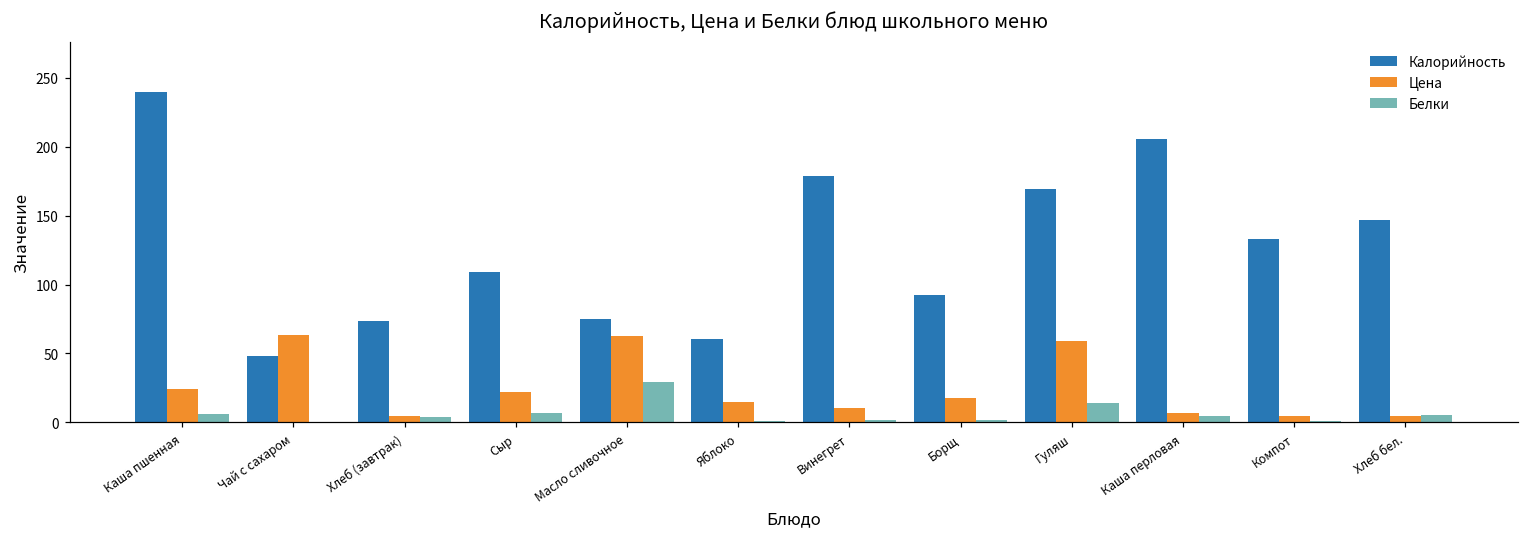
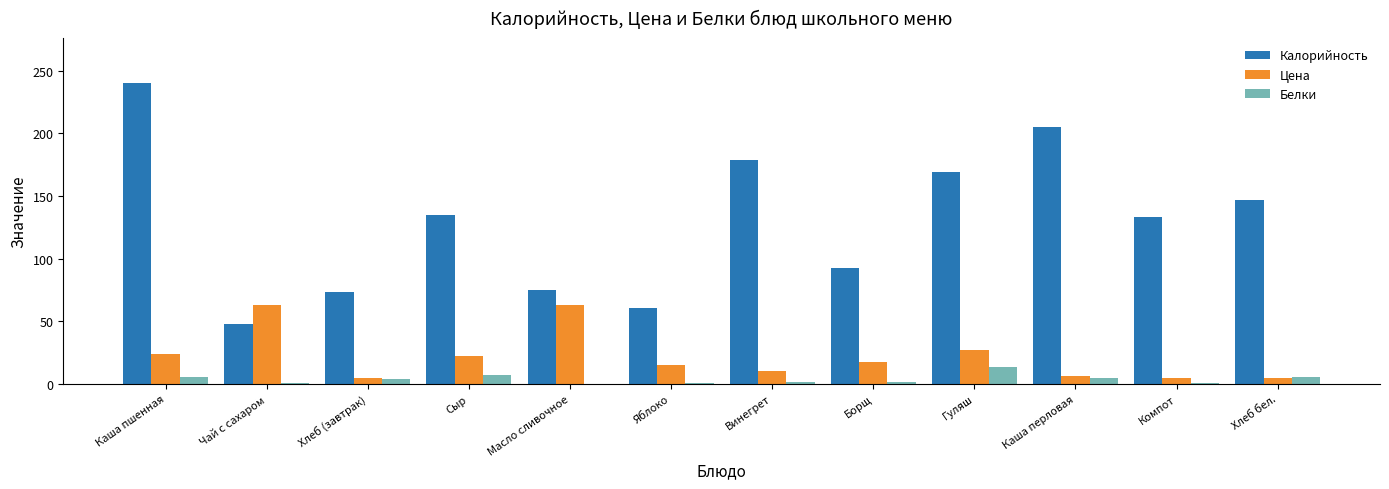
  {
    "Калорийность": {
      "Каша пшенная": 240,
      "Чай с сахаром": 48,
      "Хлеб (завтрак)": 74,
-     "Сыр": 109,
+     "Сыр": 135,
      "Масло сливочное": 75,
      "Яблоко": 61,
      "Винегрет": 179,
      "Борщ": 92,
      "Гуляш": 169,
      "Каша перловая": 205,
      "Компот": 133,
      "Хлеб бел.": 147
    },
    "Цена": {
      "Каша пшенная": 24,
      "Чай с сахаром": 63,
      "Хлеб (завтрак)": 4,
      "Сыр": 22,
      "Масло сливочное": 63,
      "Яблоко": 15,
      "Винегрет": 11,
      "Борщ": 18,
-     "Гуляш": 59,
+     "Гуляш": 27,
      "Каша перловая": 7,
      "Компот": 5,
      "Хлеб бел.": 4
    },
    "Белки": {
      "Каша пшенная": 6,
      "Хлеб (завтрак)": 4,
      "Сыр": 7,
-     "Масло сливочное": 29,
+     "Масло сливочное": 0,
      "Гуляш": 14,
      "Каша перловая": 4,
      "Хлеб бел.": 5
    }
  }
